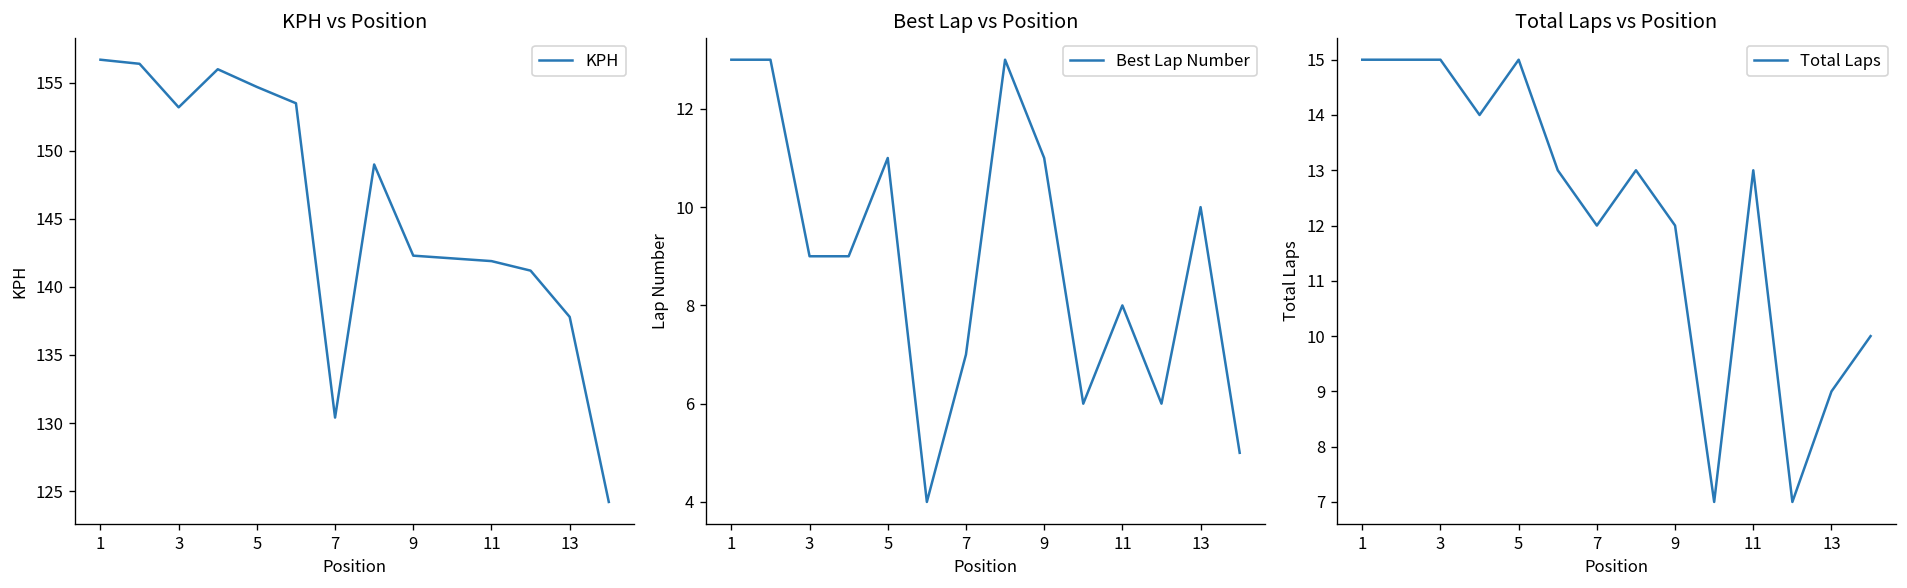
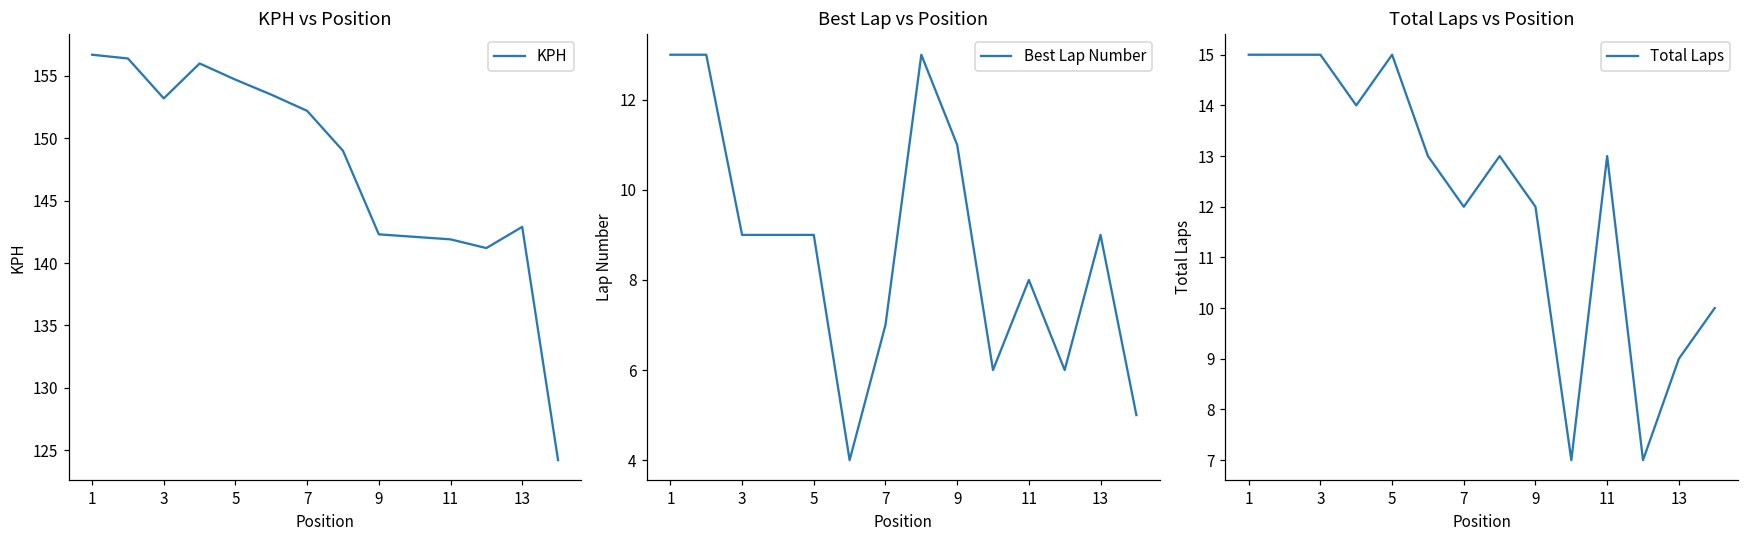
  {
    "KPH vs Position": {
      "1": 156.7,
      "3": 153.2,
      "5": 154.7,
-     "7": 130.4,
+     "7": 152.2,
      "9": 142.3,
      "11": 141.9,
-     "13": 137.8
+     "13": 142.9
    },
    "Best Lap vs Position": {
      "1": 13,
      "3": 9,
-     "5": 11,
+     "5": 9,
      "7": 7,
      "9": 11,
      "11": 8,
-     "13": 10
+     "13": 9
    },
    "Total Laps vs Position": {
      "1": 15.0,
      "3": 15.0,
      "5": 15.0,
      "7": 12.0,
      "9": 12.0,
      "11": 13.0,
      "13": 9.0
    }
  }
